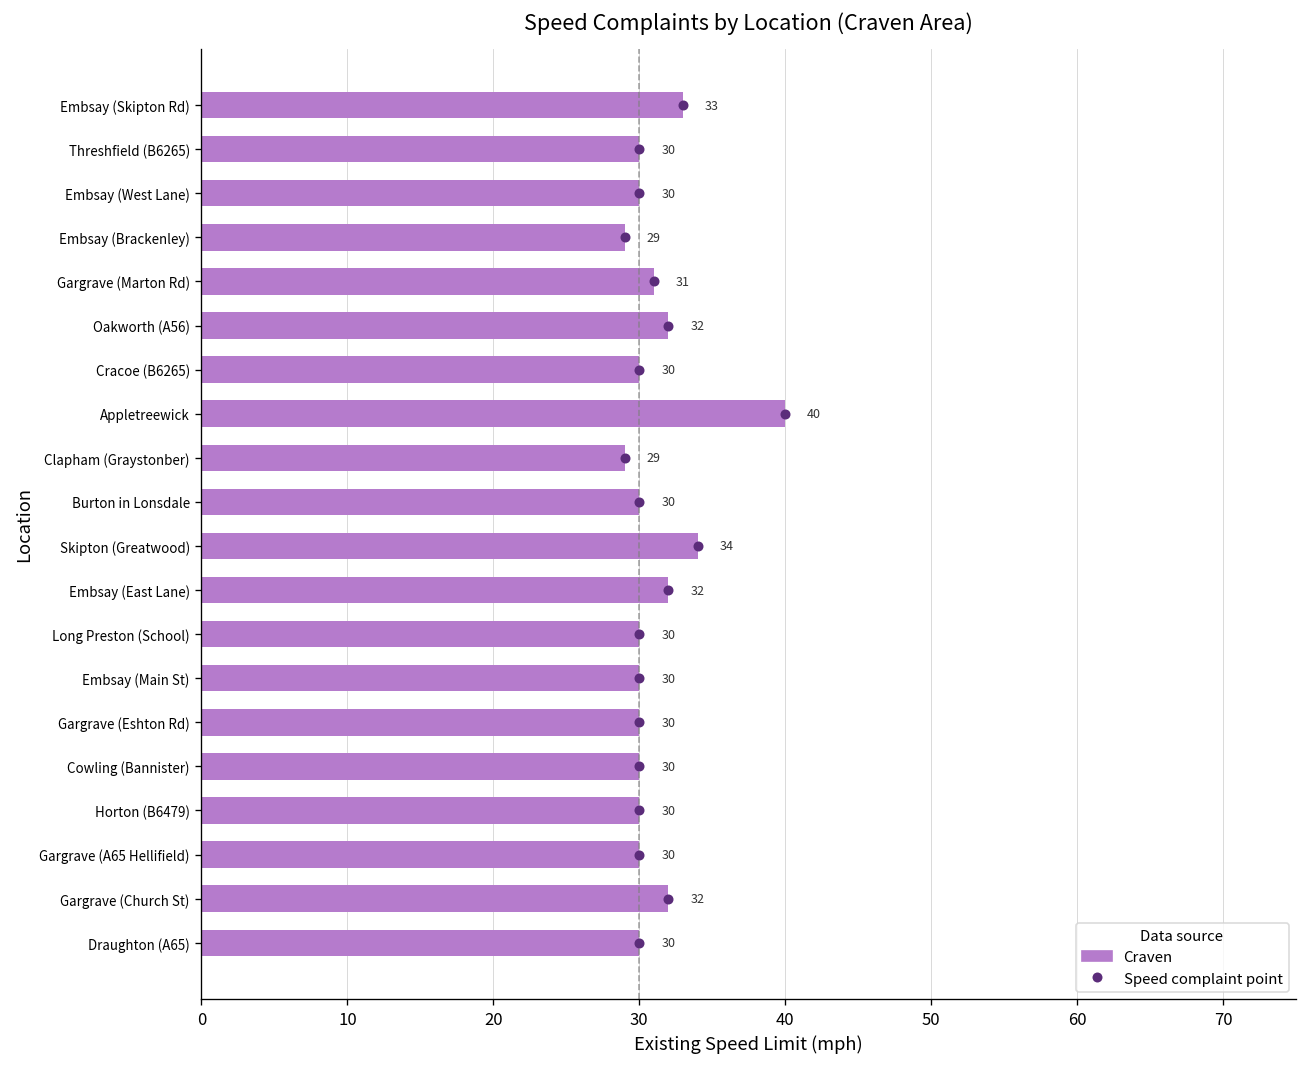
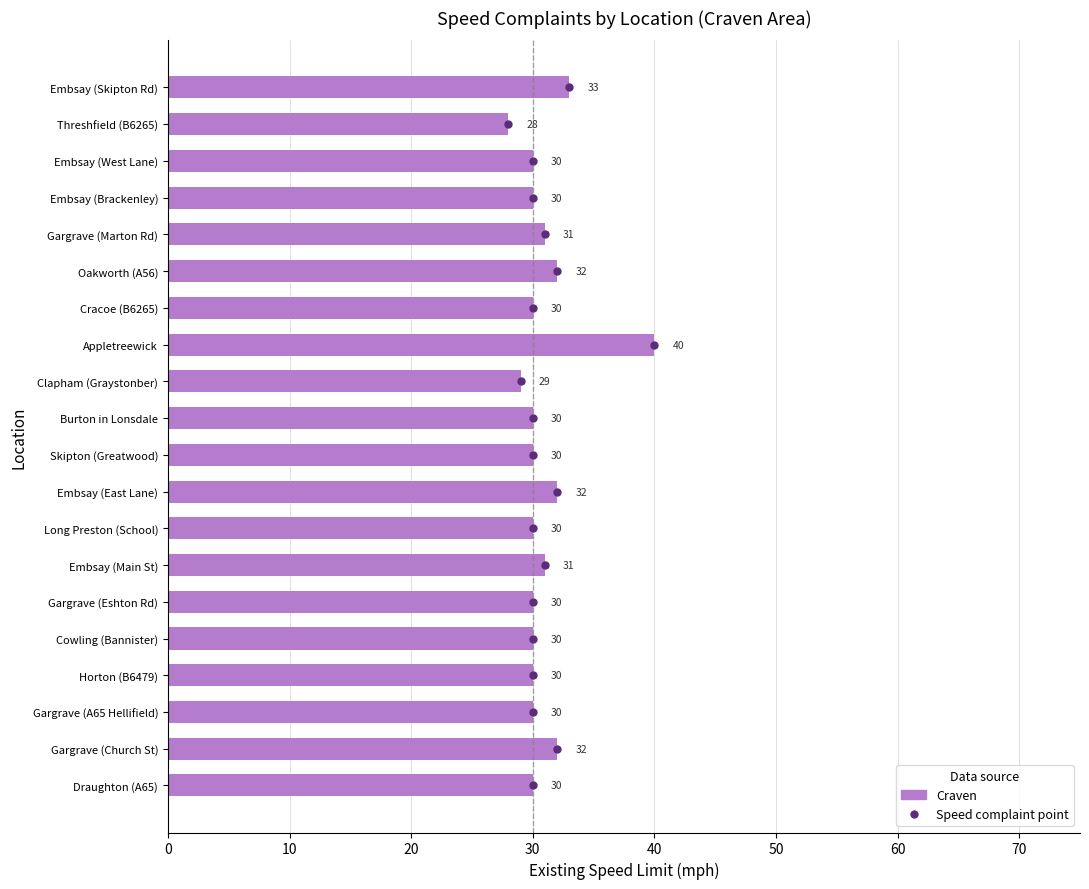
  {
    "Craven": {
      "Embsay (Skipton Rd)": 33,
-     "Threshfield (B6265)": 30,
+     "Threshfield (B6265)": 28,
      "Embsay (West Lane)": 30,
-     "Embsay (Brackenley)": 29,
+     "Embsay (Brackenley)": 30,
      "Gargrave (Marton Rd)": 31,
      "Oakworth (A56)": 32,
      "Cracoe (B6265)": 30,
      "Appletreewick": 40,
      "Clapham (Graystonber)": 29,
      "Burton in Lonsdale": 30,
-     "Skipton (Greatwood)": 34,
+     "Skipton (Greatwood)": 30,
      "Embsay (East Lane)": 32,
      "Long Preston (School)": 30,
-     "Embsay (Main St)": 30,
+     "Embsay (Main St)": 31,
      "Gargrave (Eshton Rd)": 30,
      "Cowling (Bannister)": 30,
      "Horton (B6479)": 30,
      "Gargrave (A65 Hellifield)": 30,
      "Gargrave (Church St)": 32,
      "Draughton (A65)": 30
    }
  }
